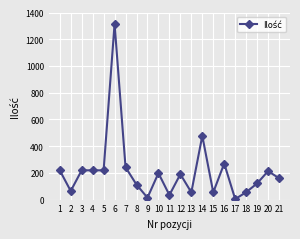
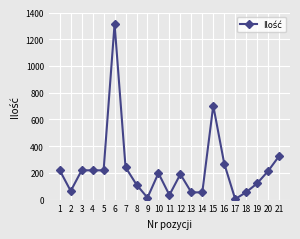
  {
    "1": 220,
    "2": 60,
    "3": 220,
    "4": 220,
    "5": 220,
    "6": 1310,
    "7": 240,
    "8": 110,
    "9": 10,
    "10": 200,
    "11": 30,
    "12": 190,
    "13": 50,
-   "14": 480,
-   "15": 50,
+   "14": 50,
+   "15": 700,
    "16": 270,
    "17": 0,
    "18": 60,
    "19": 120,
    "20": 210,
-   "21": 160
+   "21": 330
  }
